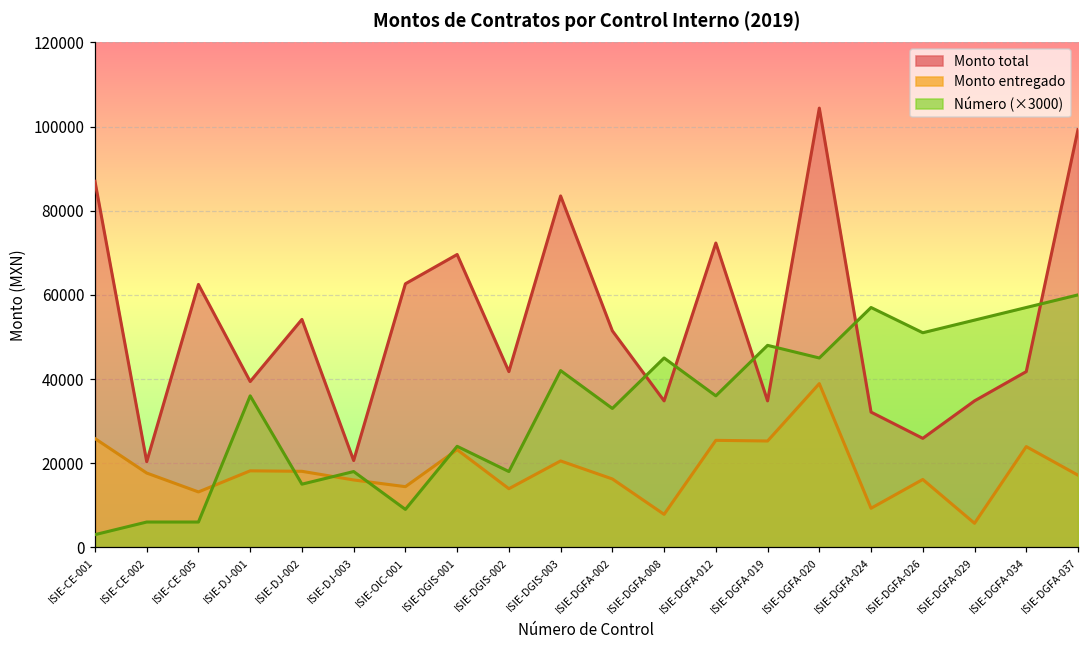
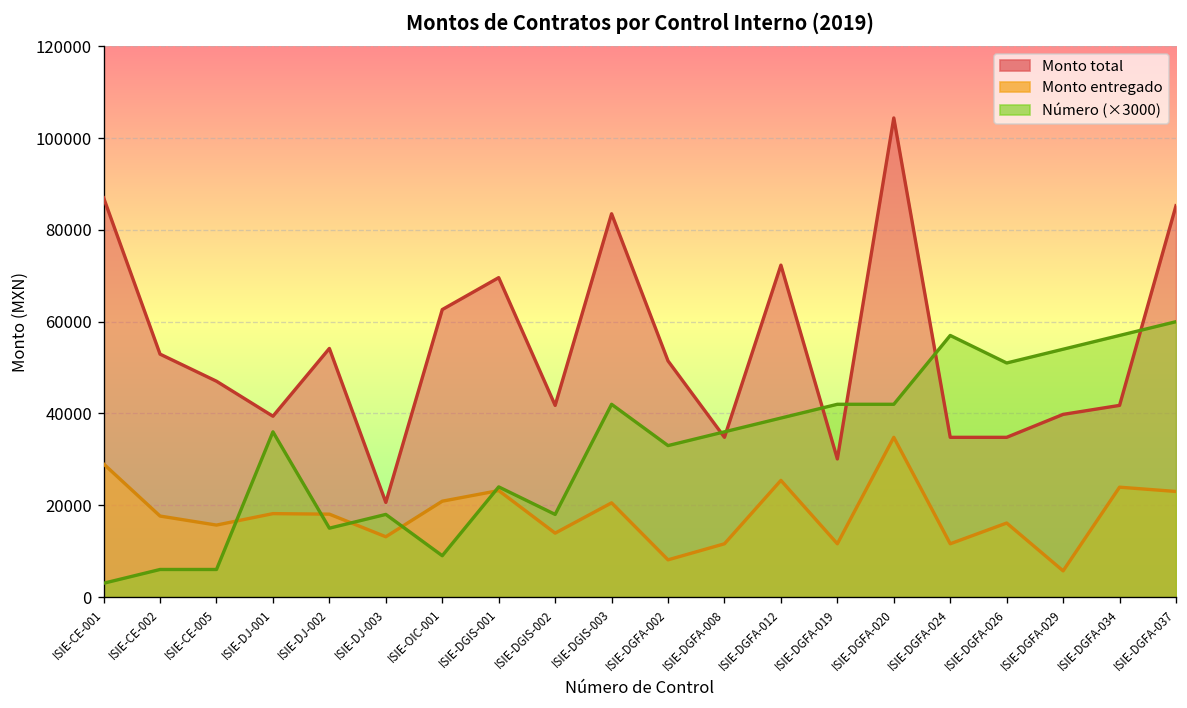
  {
    "Monto total": {
      "ISIE-CE-001": 87000,
-     "ISIE-CE-002": 20000,
-     "ISIE-CE-005": 62000,
+     "ISIE-CE-002": 53000,
+     "ISIE-CE-005": 47000,
      "ISIE-DJ-001": 39000,
      "ISIE-DJ-002": 54000,
      "ISIE-DJ-003": 21000,
      "ISIE-OIC-001": 63000,
      "ISIE-DGIS-001": 70000,
      "ISIE-DGIS-002": 42000,
      "ISIE-DGIS-003": 84000,
      "ISIE-DGFA-002": 51000,
      "ISIE-DGFA-008": 35000,
      "ISIE-DGFA-012": 72000,
-     "ISIE-DGFA-019": 35000,
+     "ISIE-DGFA-019": 30000,
      "ISIE-DGFA-020": 104000,
-     "ISIE-DGFA-024": 32000,
-     "ISIE-DGFA-026": 26000,
-     "ISIE-DGFA-029": 35000,
+     "ISIE-DGFA-024": 35000,
+     "ISIE-DGFA-026": 35000,
+     "ISIE-DGFA-029": 40000,
      "ISIE-DGFA-034": 42000,
-     "ISIE-DGFA-037": 99000
+     "ISIE-DGFA-037": 85000
    },
    "Monto entregado": {
-     "ISIE-CE-001": 26000,
+     "ISIE-CE-001": 29000,
      "ISIE-CE-002": 18000,
-     "ISIE-CE-005": 13000,
+     "ISIE-CE-005": 16000,
      "ISIE-DJ-001": 18000,
      "ISIE-DJ-002": 18000,
-     "ISIE-DJ-003": 16000,
-     "ISIE-OIC-001": 14000,
+     "ISIE-DJ-003": 13000,
+     "ISIE-OIC-001": 21000,
      "ISIE-DGIS-001": 23000,
      "ISIE-DGIS-002": 14000,
      "ISIE-DGIS-003": 21000,
-     "ISIE-DGFA-002": 16000,
-     "ISIE-DGFA-008": 8000,
+     "ISIE-DGFA-002": 8000,
+     "ISIE-DGFA-008": 12000,
      "ISIE-DGFA-012": 25000,
-     "ISIE-DGFA-019": 25000,
-     "ISIE-DGFA-020": 39000,
-     "ISIE-DGFA-024": 9000,
+     "ISIE-DGFA-019": 12000,
+     "ISIE-DGFA-020": 35000,
+     "ISIE-DGFA-024": 12000,
      "ISIE-DGFA-026": 16000,
      "ISIE-DGFA-029": 6000,
      "ISIE-DGFA-034": 24000,
-     "ISIE-DGFA-037": 17000
+     "ISIE-DGFA-037": 23000
    },
    "Número (×3000)": {
      "ISIE-CE-001": 3000,
      "ISIE-CE-002": 6000,
      "ISIE-CE-005": 6000,
      "ISIE-DJ-001": 36000,
      "ISIE-DJ-002": 15000,
      "ISIE-DJ-003": 18000,
      "ISIE-OIC-001": 9000,
      "ISIE-DGIS-001": 24000,
      "ISIE-DGIS-002": 18000,
      "ISIE-DGIS-003": 42000,
      "ISIE-DGFA-002": 33000,
-     "ISIE-DGFA-008": 45000,
-     "ISIE-DGFA-012": 36000,
-     "ISIE-DGFA-019": 48000,
-     "ISIE-DGFA-020": 45000,
+     "ISIE-DGFA-008": 36000,
+     "ISIE-DGFA-012": 39000,
+     "ISIE-DGFA-019": 42000,
+     "ISIE-DGFA-020": 42000,
      "ISIE-DGFA-024": 57000,
      "ISIE-DGFA-026": 51000,
      "ISIE-DGFA-029": 54000,
      "ISIE-DGFA-034": 57000,
      "ISIE-DGFA-037": 60000
    }
  }
